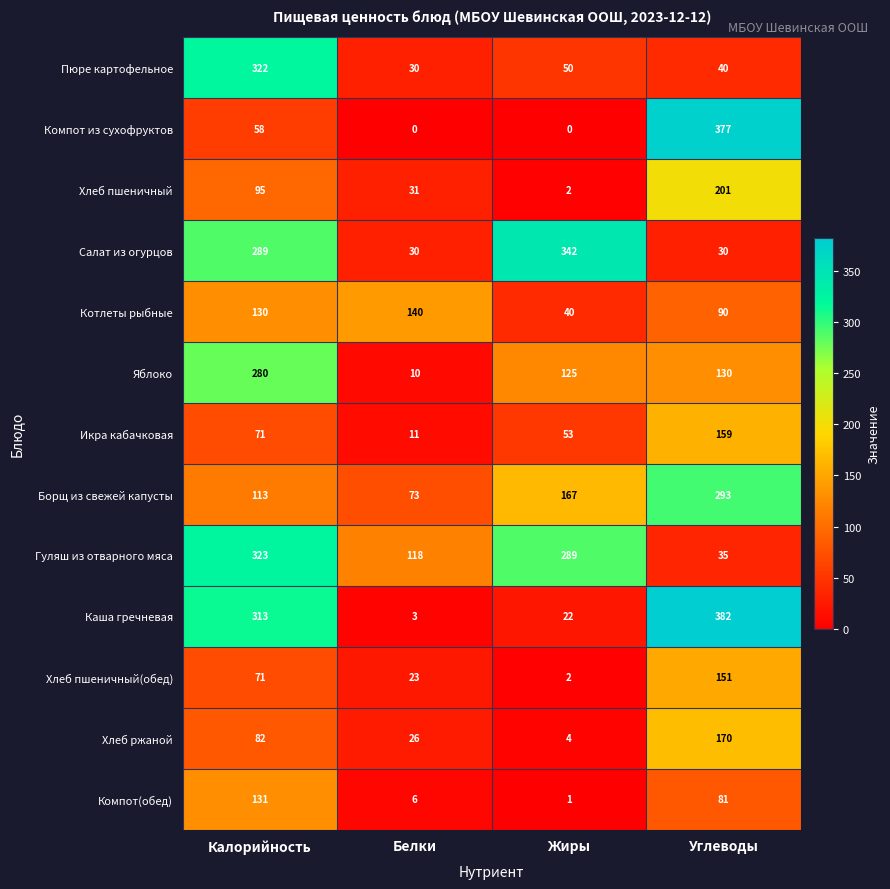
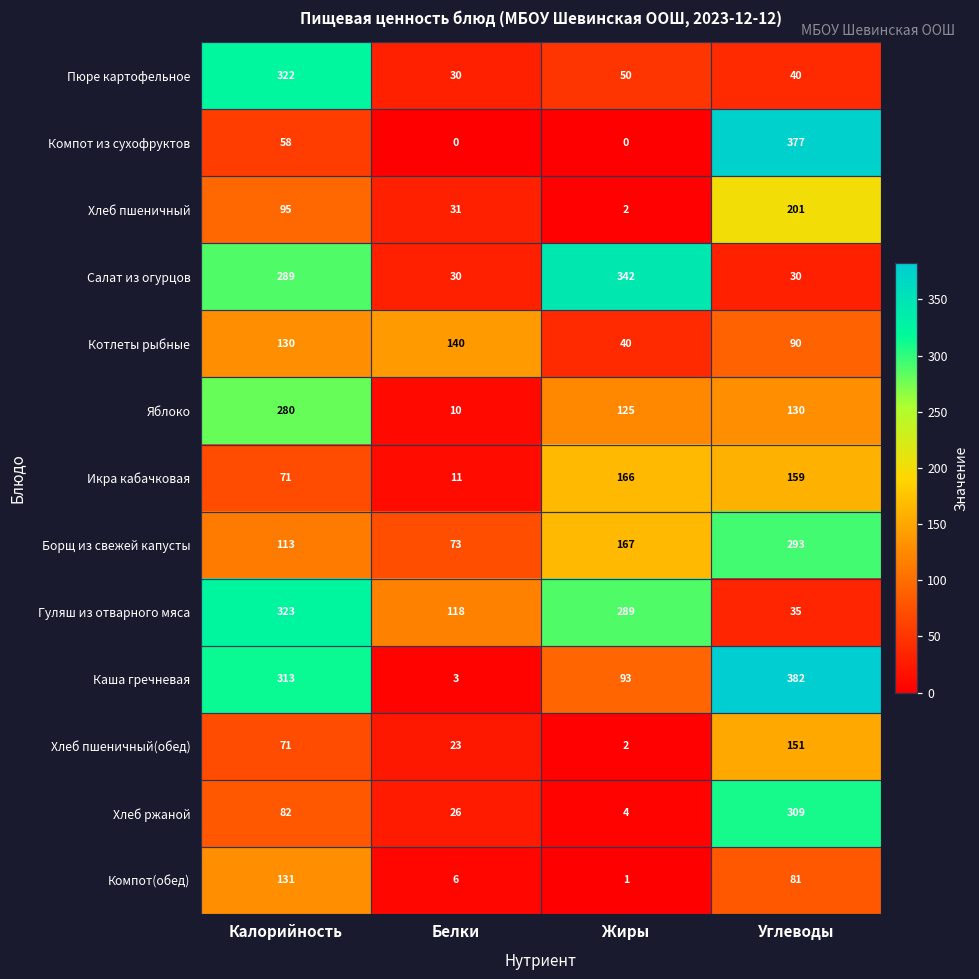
  {
    "Пюре картофельное": {
      "Калорийность": 322,
      "Белки": 30,
      "Жиры": 50,
      "Углеводы": 40
    },
    "Компот из сухофруктов": {
      "Калорийность": 58,
      "Белки": 0,
      "Жиры": 0,
      "Углеводы": 377
    },
    "Хлеб пшеничный": {
      "Калорийность": 95,
      "Белки": 31,
      "Жиры": 2,
      "Углеводы": 201
    },
    "Салат из огурцов": {
      "Калорийность": 289,
      "Белки": 30,
      "Жиры": 342,
      "Углеводы": 30
    },
    "Котлеты рыбные": {
      "Калорийность": 130,
      "Белки": 140,
      "Жиры": 40,
      "Углеводы": 90
    },
    "Яблоко": {
      "Калорийность": 280,
      "Белки": 10,
      "Жиры": 125,
      "Углеводы": 130
    },
    "Икра кабачковая": {
      "Калорийность": 71,
      "Белки": 11,
-     "Жиры": 53,
+     "Жиры": 166,
      "Углеводы": 159
    },
    "Борщ из свежей капусты": {
      "Калорийность": 113,
      "Белки": 73,
      "Жиры": 167,
      "Углеводы": 293
    },
    "Гуляш из отварного мяса": {
      "Калорийность": 323,
      "Белки": 118,
      "Жиры": 289,
      "Углеводы": 35
    },
    "Каша гречневая": {
      "Калорийность": 313,
      "Белки": 3,
-     "Жиры": 22,
+     "Жиры": 93,
      "Углеводы": 382
    },
    "Хлеб пшеничный(обед)": {
      "Калорийность": 71,
      "Белки": 23,
      "Жиры": 2,
      "Углеводы": 151
    },
    "Хлеб ржаной": {
      "Калорийность": 82,
      "Белки": 26,
      "Жиры": 4,
-     "Углеводы": 170
+     "Углеводы": 309
    },
    "Компот(обед)": {
      "Калорийность": 131,
      "Белки": 6,
      "Жиры": 1,
      "Углеводы": 81
    }
  }
